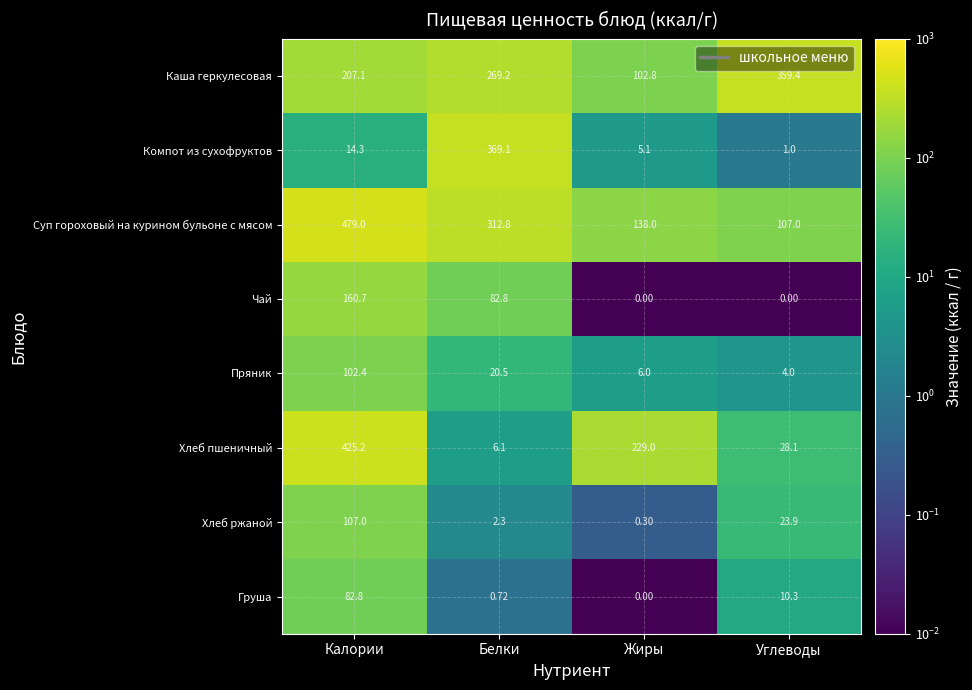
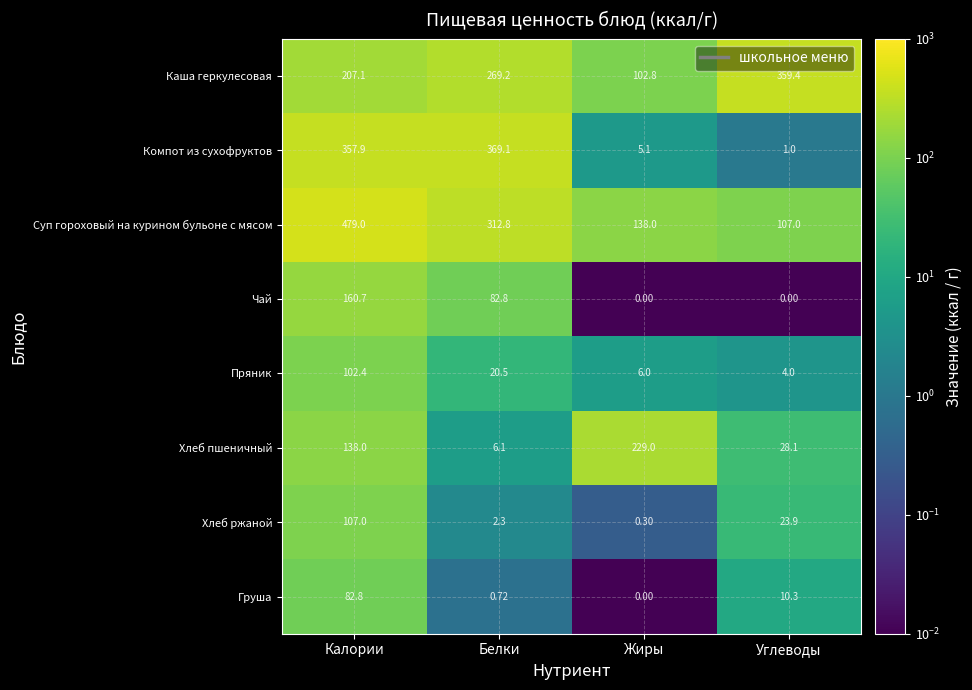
  {
    "Каша геркулесовая": {
      "Калории": 207.1,
      "Белки": 269.2,
      "Жиры": 102.8,
      "Углеводы": 359.4
    },
    "Компот из сухофруктов": {
-     "Калории": 14.3,
+     "Калории": 357.9,
      "Белки": 369.1,
      "Жиры": 5.1,
      "Углеводы": 1.0
    },
    "Суп гороховый на курином бульоне с мясом": {
      "Калории": 479.0,
      "Белки": 312.8,
      "Жиры": 138.0,
      "Углеводы": 107.0
    },
    "Чай": {
      "Калории": 160.7,
      "Белки": 82.8,
      "Жиры": 0.00,
      "Углеводы": 0.00
    },
    "Пряник": {
      "Калории": 102.4,
      "Белки": 20.5,
      "Жиры": 6.0,
      "Углеводы": 4.0
    },
    "Хлеб пшеничный": {
-     "Калории": 425.2,
+     "Калории": 138.0,
      "Белки": 6.1,
      "Жиры": 229.0,
      "Углеводы": 28.1
    },
    "Хлеб ржаной": {
      "Калории": 107.0,
      "Белки": 2.3,
      "Жиры": 0.30,
      "Углеводы": 23.9
    },
    "Груша": {
      "Калории": 82.8,
      "Белки": 0.72,
      "Жиры": 0.00,
      "Углеводы": 10.3
    }
  }
